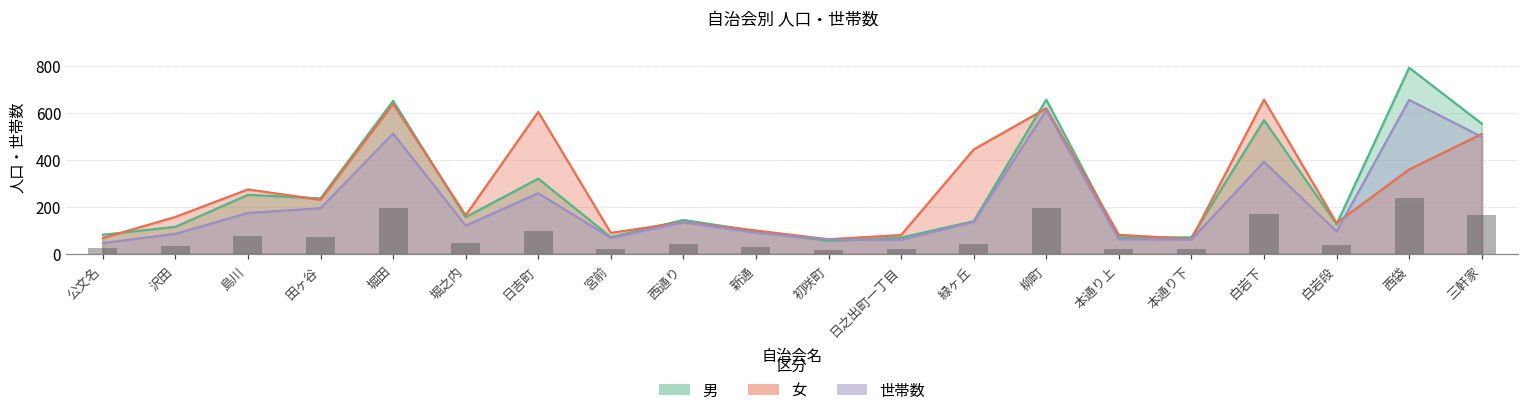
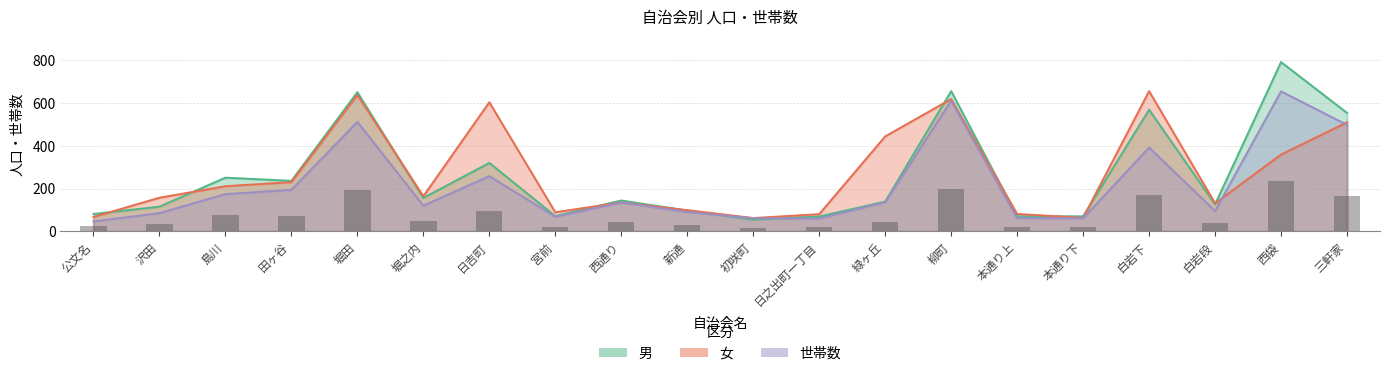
  {
    "女": {
      "公文名": 70,
      "沢田": 160,
-     "島川": 270,
+     "島川": 210,
      "堀田": 640,
      "日吉町": 600,
      "宮前": 90,
      "緑ヶ丘": 440,
      "白岩下": 660,
      "西袋": 360,
      "三軒家": 510
    }
  }
